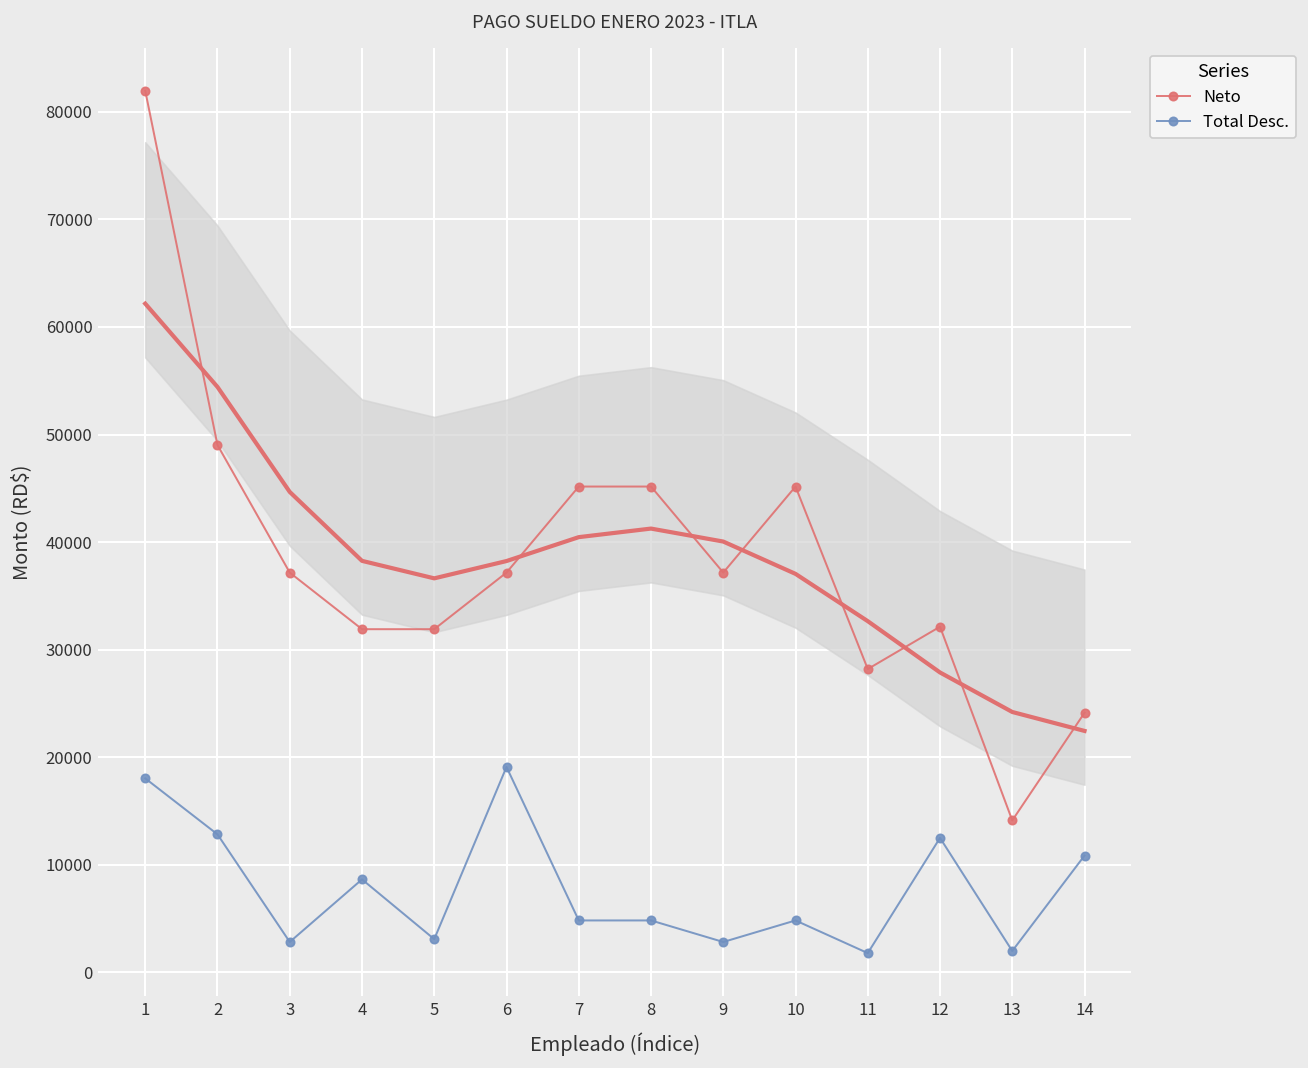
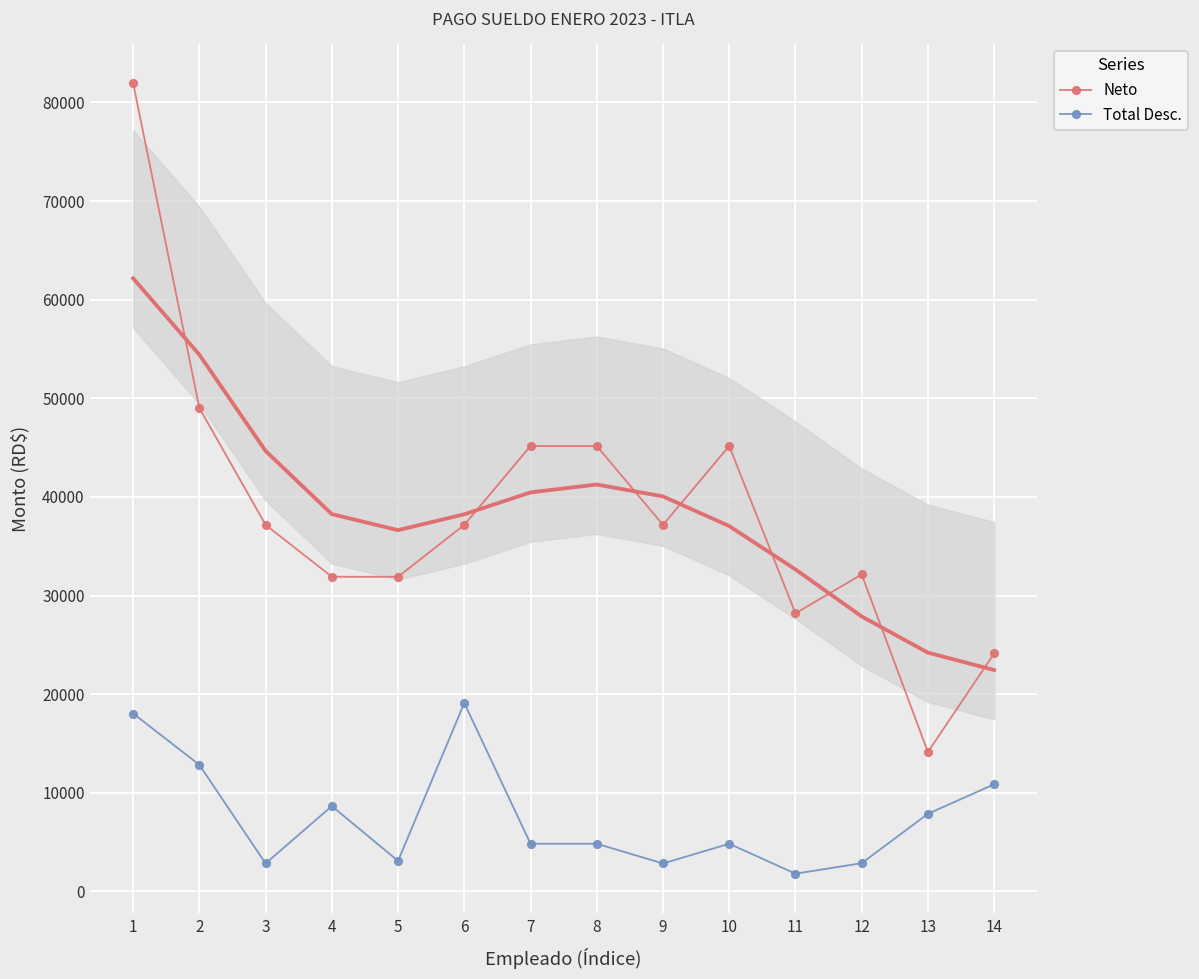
  {
    "Total Desc.": {
      "1": 18000,
      "2": 13000,
      "3": 3000,
      "4": 9000,
      "5": 3000,
      "6": 19000,
      "7": 5000,
      "8": 5000,
      "9": 3000,
      "10": 5000,
      "11": 2000,
-     "12": 13000,
-     "13": 2000,
+     "12": 3000,
+     "13": 8000,
      "14": 11000
    }
  }
